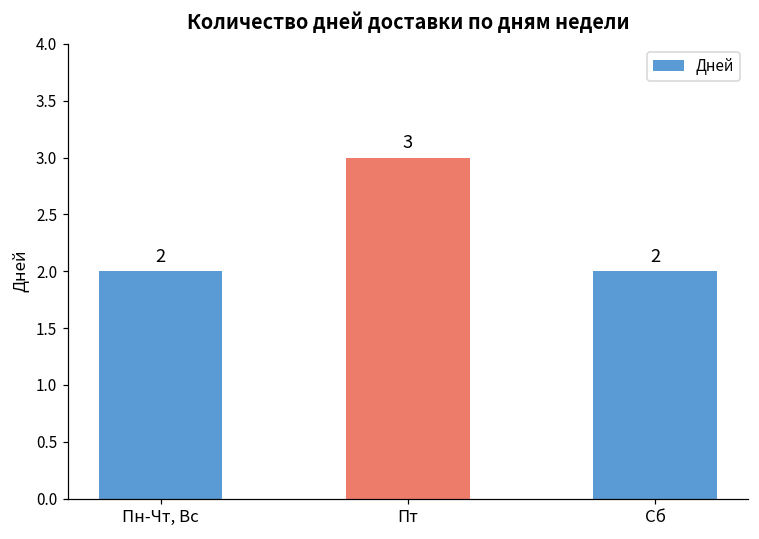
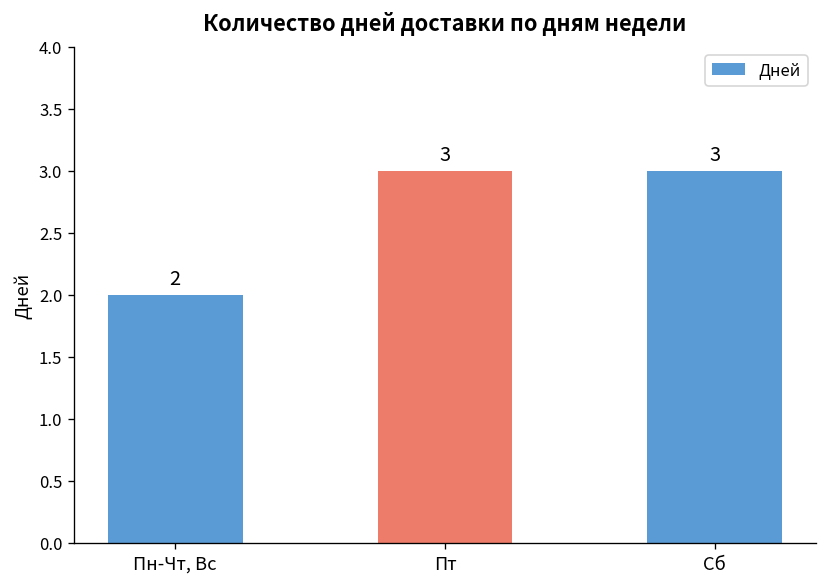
  {
    "Пн-Чт, Вс": 2,
    "Пт": 3,
-   "Сб": 2
+   "Сб": 3
  }
